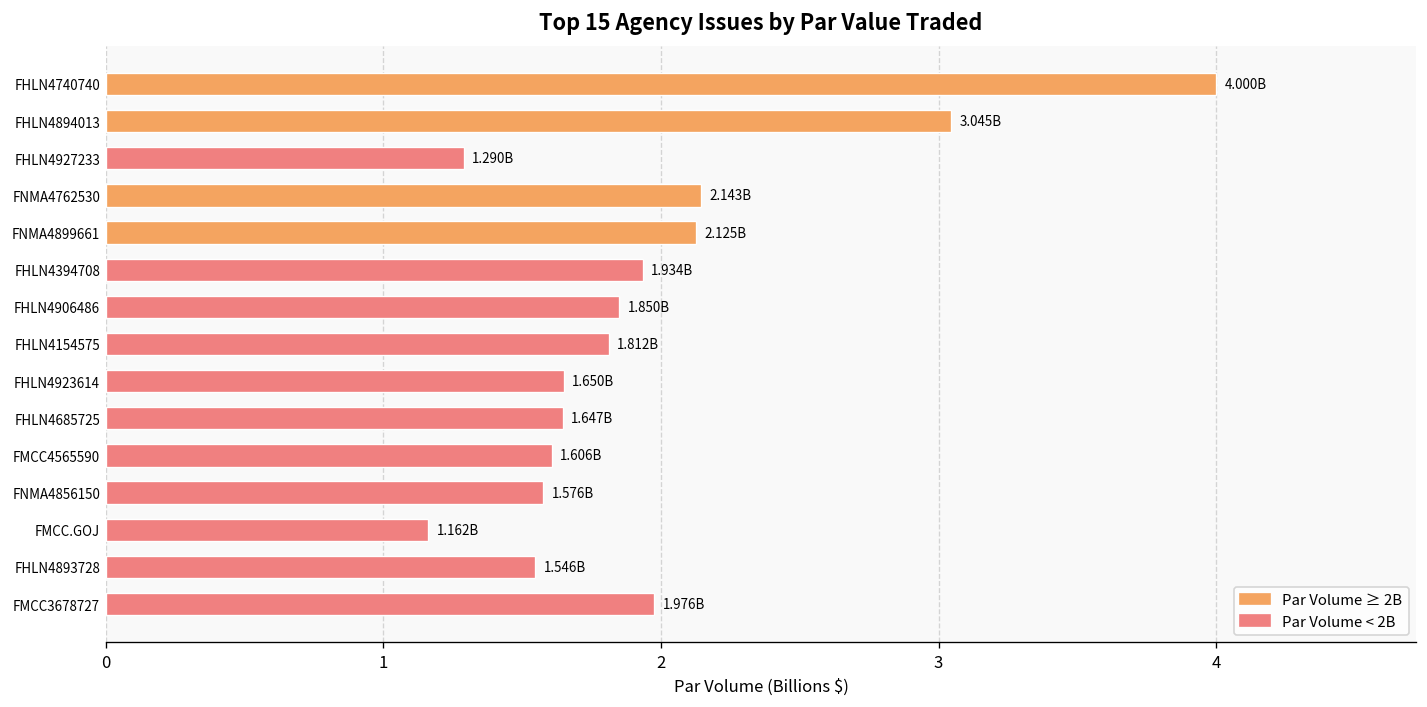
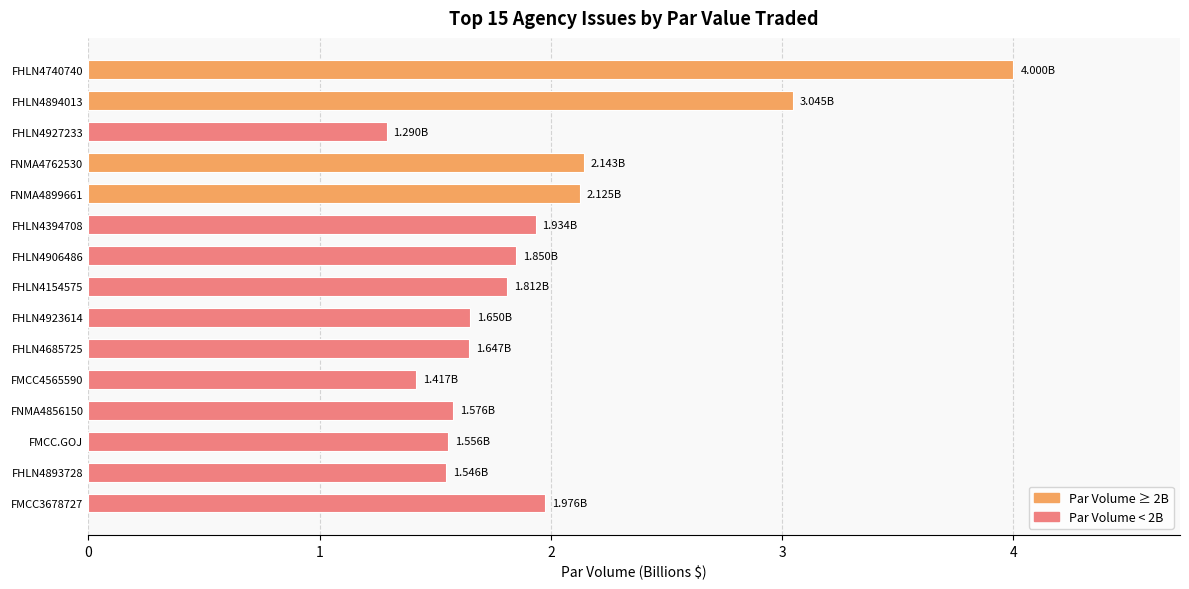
  {
    "FHLN4740740": "4.000B",
    "FHLN4894013": "3.045B",
    "FHLN4927233": "1.290B",
    "FNMA4762530": "2.143B",
    "FNMA4899661": "2.125B",
    "FHLN4394708": "1.934B",
    "FHLN4906486": "1.850B",
    "FHLN4154575": "1.812B",
    "FHLN4923614": "1.650B",
    "FHLN4685725": "1.647B",
-   "FMCC4565590": "1.606B",
+   "FMCC4565590": "1.417B",
    "FNMA4856150": "1.576B",
-   "FMCC.GOJ": "1.162B",
+   "FMCC.GOJ": "1.556B",
    "FHLN4893728": "1.546B",
    "FMCC3678727": "1.976B"
  }
